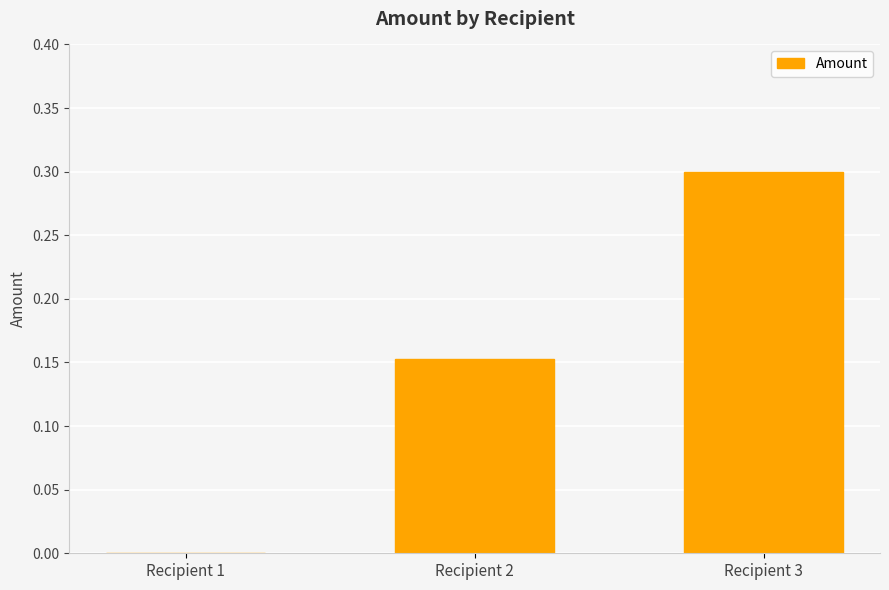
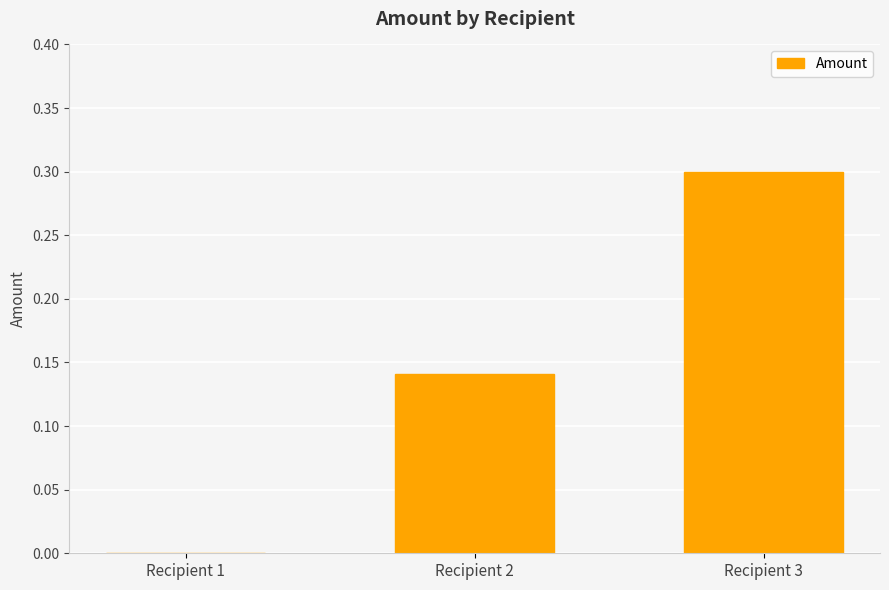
  {
    "Recipient 1": 0.000,
-   "Recipient 2": 0.153,
+   "Recipient 2": 0.141,
    "Recipient 3": 0.300
  }
